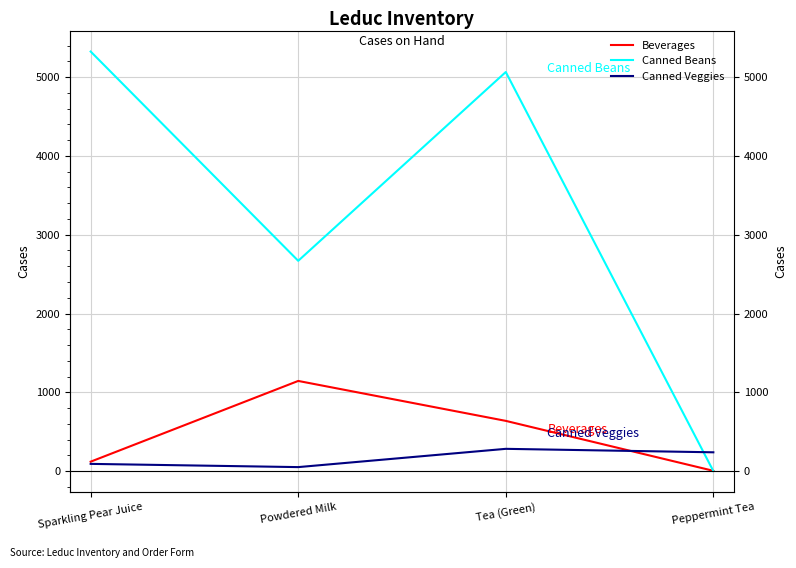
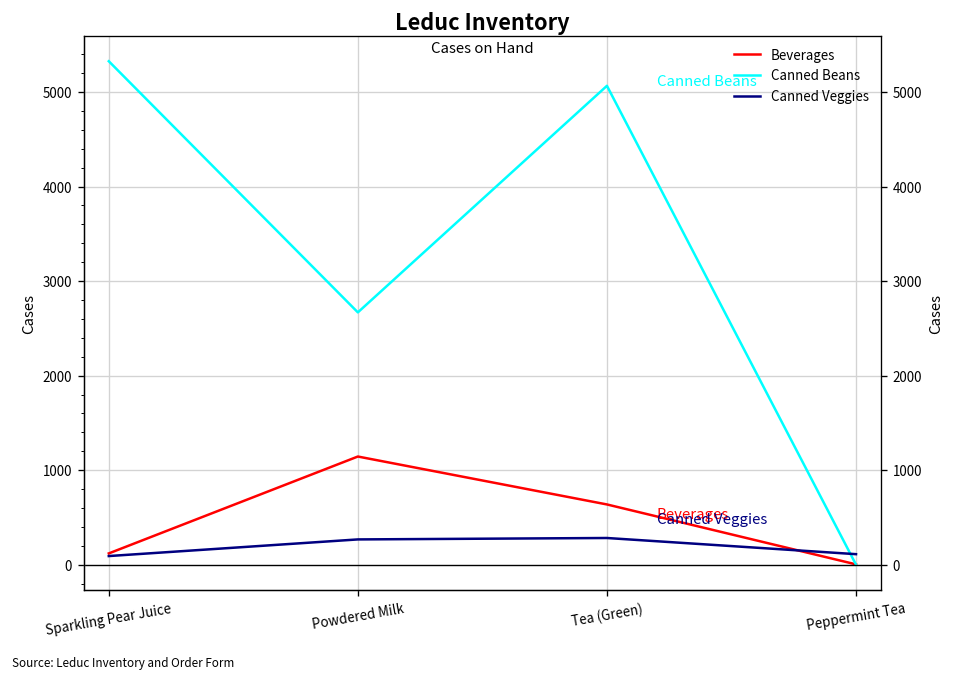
  {
    "Beverages": {
      "Powdered Milk": 1100,
      "Tea (Green)": 600
    },
    "Canned Beans": {
      "Sparkling Pear Juice": 5300,
      "Powdered Milk": 2700,
      "Tea (Green)": 5100
    },
    "Canned Veggies": {
-     "Powdered Milk": 100,
+     "Powdered Milk": 300,
      "Tea (Green)": 300,
-     "Peppermint Tea": 200
+     "Peppermint Tea": 100
    }
  }
